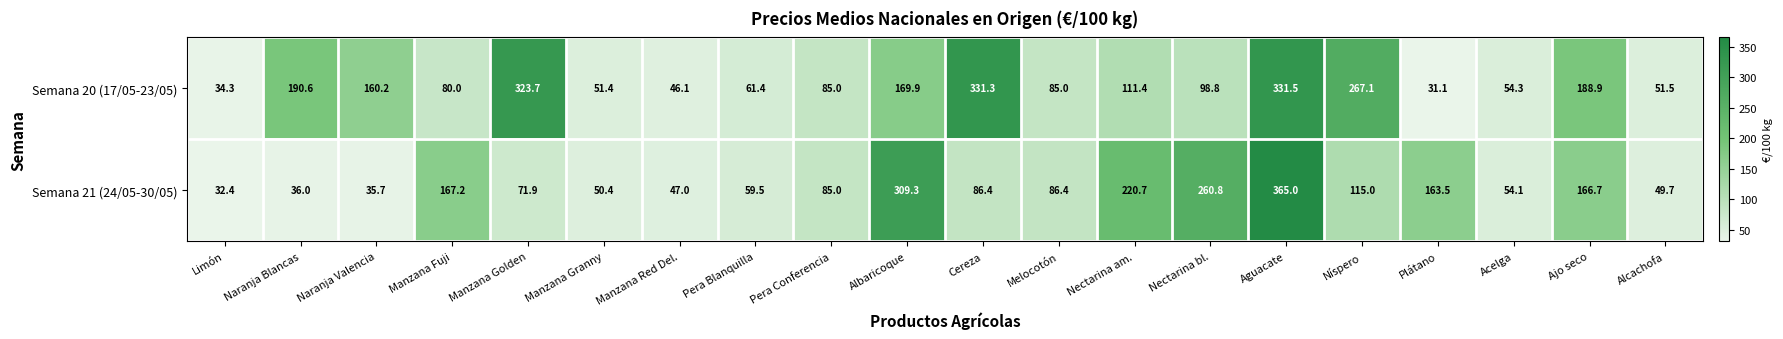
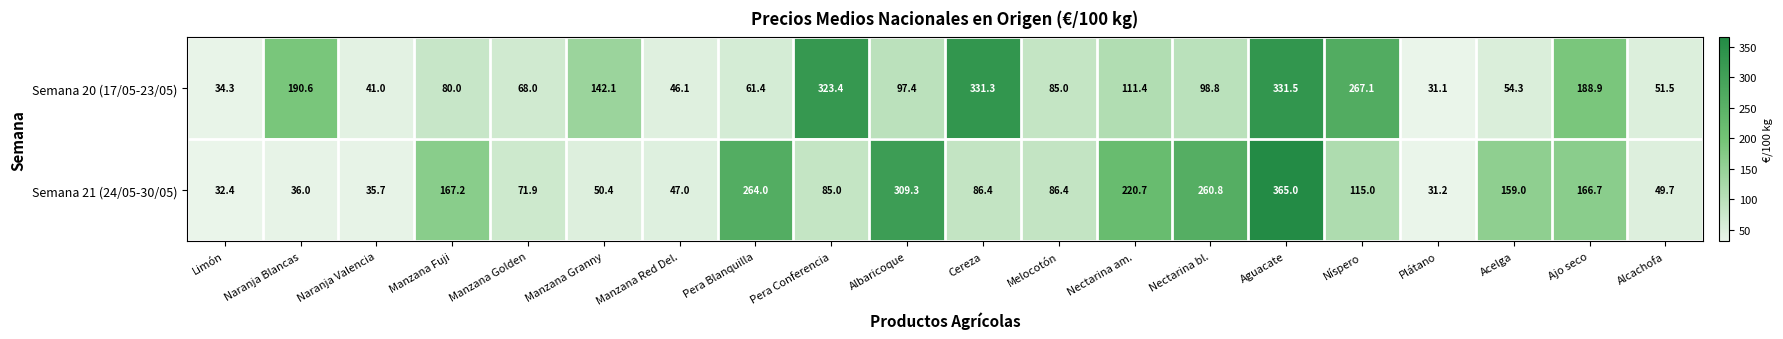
  {
    "Semana 20 (17/05-23/05)": {
      "Limón": 34.3,
      "Naranja Blancas": 190.6,
-     "Naranja Valencia": 160.2,
+     "Naranja Valencia": 41.0,
      "Manzana Fuji": 80.0,
-     "Manzana Golden": 323.7,
-     "Manzana Granny": 51.4,
+     "Manzana Golden": 68.0,
+     "Manzana Granny": 142.1,
      "Manzana Red Del.": 46.1,
      "Pera Blanquilla": 61.4,
-     "Pera Conferencia": 85.0,
-     "Albaricoque": 169.9,
+     "Pera Conferencia": 323.4,
+     "Albaricoque": 97.4,
      "Cereza": 331.3,
      "Melocotón": 85.0,
      "Nectarina am.": 111.4,
      "Nectarina bl.": 98.8,
      "Aguacate": 331.5,
      "Níspero": 267.1,
      "Plátano": 31.1,
      "Acelga": 54.3,
      "Ajo seco": 188.9,
      "Alcachofa": 51.5
    },
    "Semana 21 (24/05-30/05)": {
      "Limón": 32.4,
      "Naranja Blancas": 36.0,
      "Naranja Valencia": 35.7,
      "Manzana Fuji": 167.2,
      "Manzana Golden": 71.9,
      "Manzana Granny": 50.4,
      "Manzana Red Del.": 47.0,
-     "Pera Blanquilla": 59.5,
+     "Pera Blanquilla": 264.0,
      "Pera Conferencia": 85.0,
      "Albaricoque": 309.3,
      "Cereza": 86.4,
      "Melocotón": 86.4,
      "Nectarina am.": 220.7,
      "Nectarina bl.": 260.8,
      "Aguacate": 365.0,
      "Níspero": 115.0,
-     "Plátano": 163.5,
-     "Acelga": 54.1,
+     "Plátano": 31.2,
+     "Acelga": 159.0,
      "Ajo seco": 166.7,
      "Alcachofa": 49.7
    }
  }
